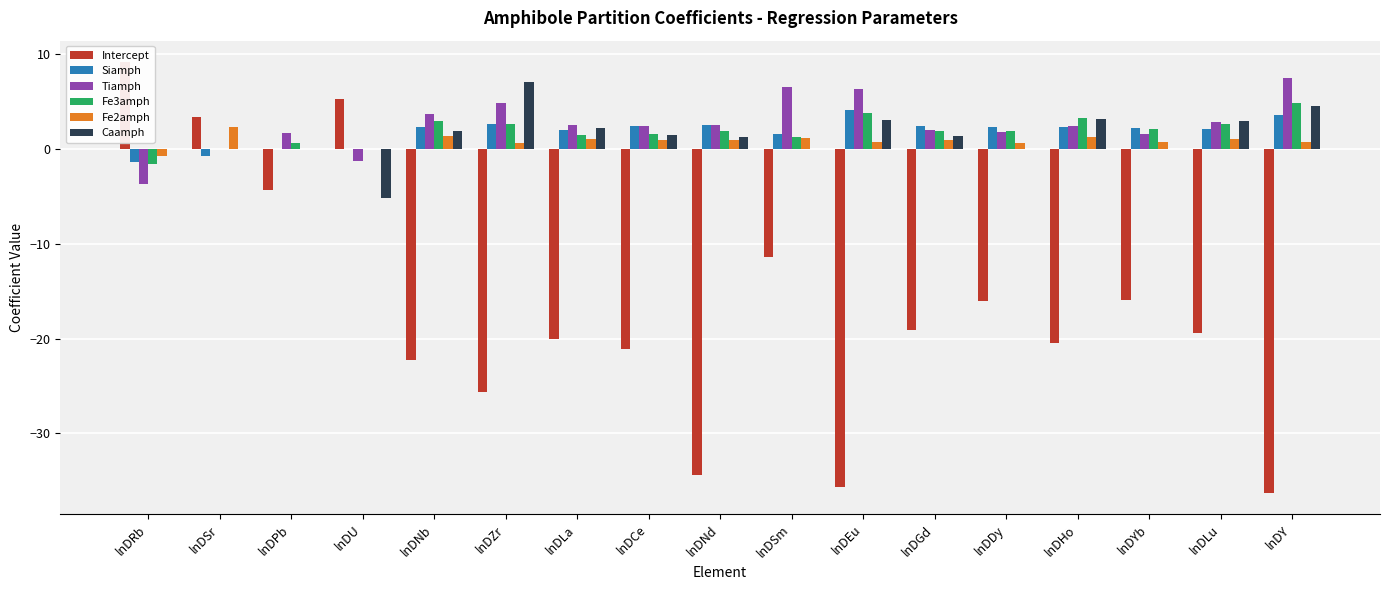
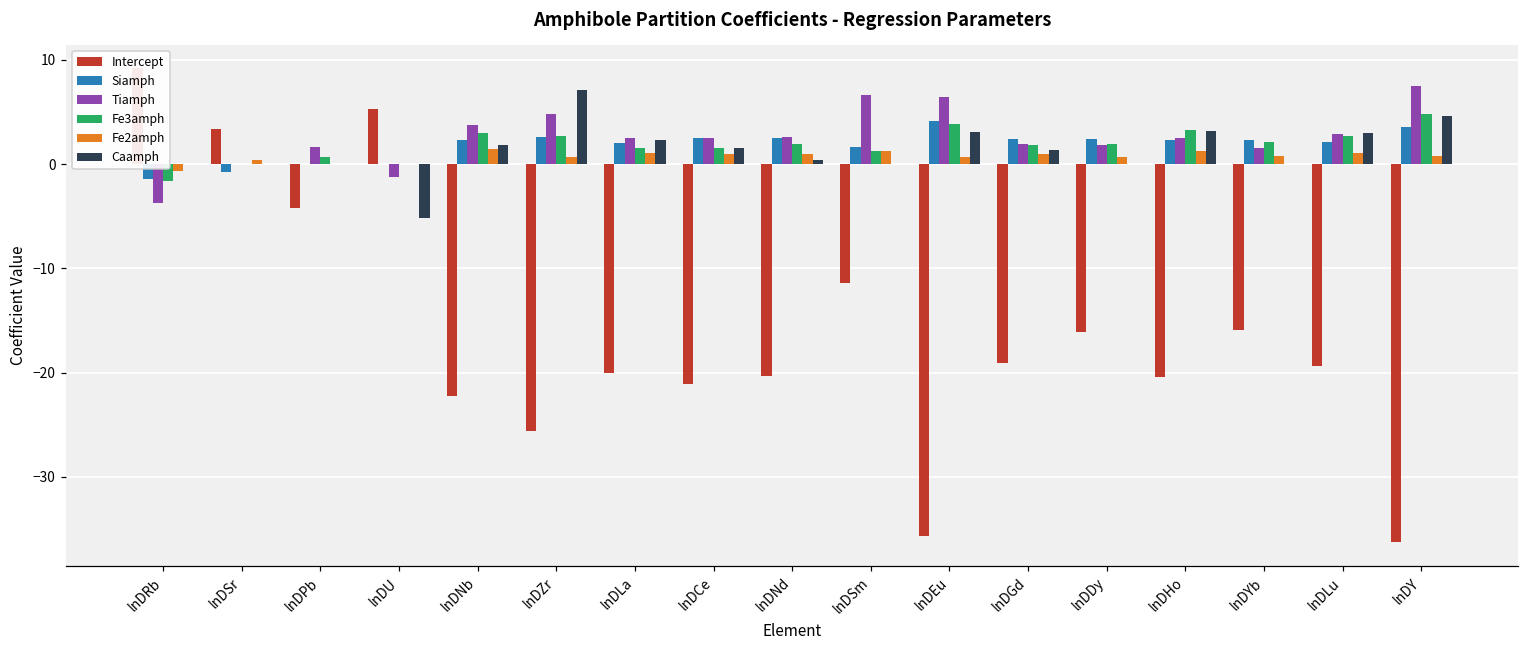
  {
    "Intercept": {
      "lnDSr": 3,
      "lnDPb": -4,
      "lnDU": 5,
      "lnDNb": -22,
      "lnDZr": -26,
      "lnDLa": -20,
      "lnDCe": -21,
-     "lnDNd": -34,
+     "lnDNd": -20,
      "lnDSm": -11,
      "lnDEu": -36,
      "lnDGd": -19,
      "lnDDy": -16,
      "lnDHo": -20,
      "lnDYb": -16,
      "lnDLu": -19,
      "lnDY": -36
    },
    "Siamph": {
      "lnDRb": -1,
      "lnDSr": -1,
      "lnDPb": 0,
      "lnDU": 0,
      "lnDNb": 2,
      "lnDZr": 3,
      "lnDLa": 2,
      "lnDCe": 2,
      "lnDNd": 3,
      "lnDSm": 2,
      "lnDEu": 4,
      "lnDGd": 2,
      "lnDDy": 2,
      "lnDHo": 2,
      "lnDYb": 2,
      "lnDLu": 2,
      "lnDY": 4
    },
    "Tiamph": {
      "lnDRb": -4,
      "lnDSr": 0,
      "lnDPb": 2,
      "lnDU": -1,
      "lnDNb": 4,
      "lnDZr": 5,
      "lnDLa": 3,
      "lnDCe": 2,
      "lnDNd": 3,
      "lnDSm": 7,
      "lnDEu": 6,
      "lnDGd": 2,
      "lnDDy": 2,
      "lnDHo": 2,
      "lnDYb": 2,
      "lnDLu": 3,
      "lnDY": 8
    },
    "Fe3amph": {
      "lnDRb": -2,
      "lnDSr": 0,
      "lnDPb": 1,
      "lnDU": 0,
      "lnDNb": 3,
      "lnDZr": 3,
      "lnDLa": 2,
      "lnDCe": 2,
      "lnDNd": 2,
      "lnDSm": 1,
      "lnDEu": 4,
      "lnDGd": 2,
      "lnDDy": 2,
      "lnDHo": 3,
      "lnDYb": 2,
      "lnDLu": 3,
      "lnDY": 5
    },
    "Fe2amph": {
      "lnDRb": -1,
-     "lnDSr": 2,
+     "lnDSr": 0,
      "lnDPb": 0,
      "lnDU": 0,
      "lnDNb": 1,
      "lnDZr": 1,
      "lnDLa": 1,
      "lnDCe": 1,
      "lnDNd": 1,
      "lnDSm": 1,
      "lnDEu": 1,
      "lnDGd": 1,
      "lnDDy": 1,
      "lnDHo": 1,
      "lnDYb": 1,
      "lnDLu": 1,
      "lnDY": 1
    },
    "Caamph": {
      "lnDRb": 0,
      "lnDSr": 0,
      "lnDPb": 0,
      "lnDU": -5,
      "lnDNb": 2,
      "lnDZr": 7,
      "lnDLa": 2,
      "lnDCe": 2,
-     "lnDNd": 1,
+     "lnDNd": 0,
      "lnDSm": 0,
      "lnDEu": 3,
      "lnDGd": 1,
      "lnDDy": 0,
      "lnDHo": 3,
      "lnDYb": 0,
      "lnDLu": 3,
      "lnDY": 5
    }
  }
